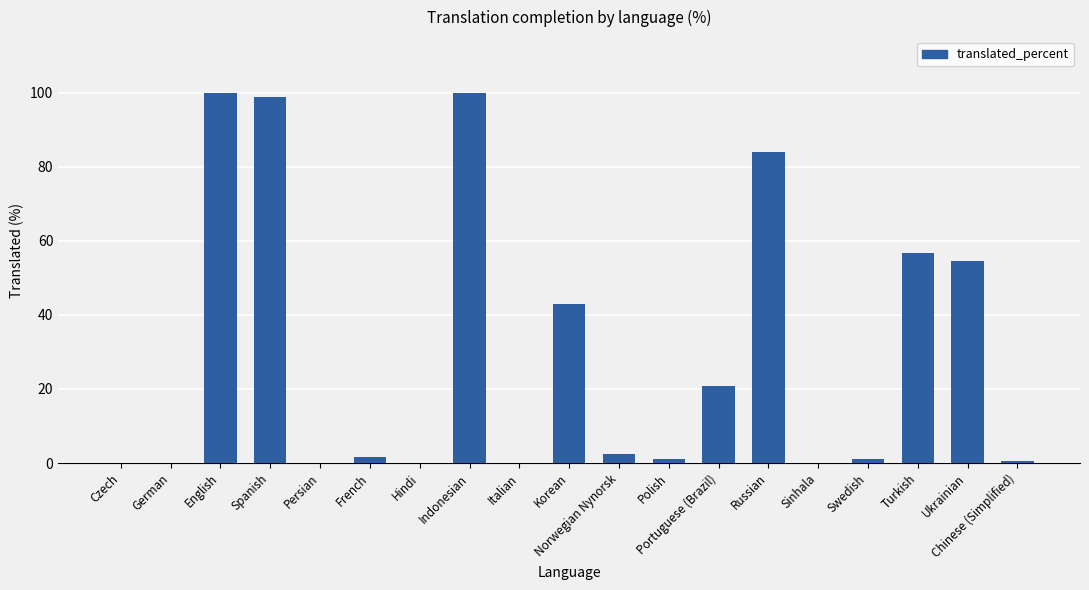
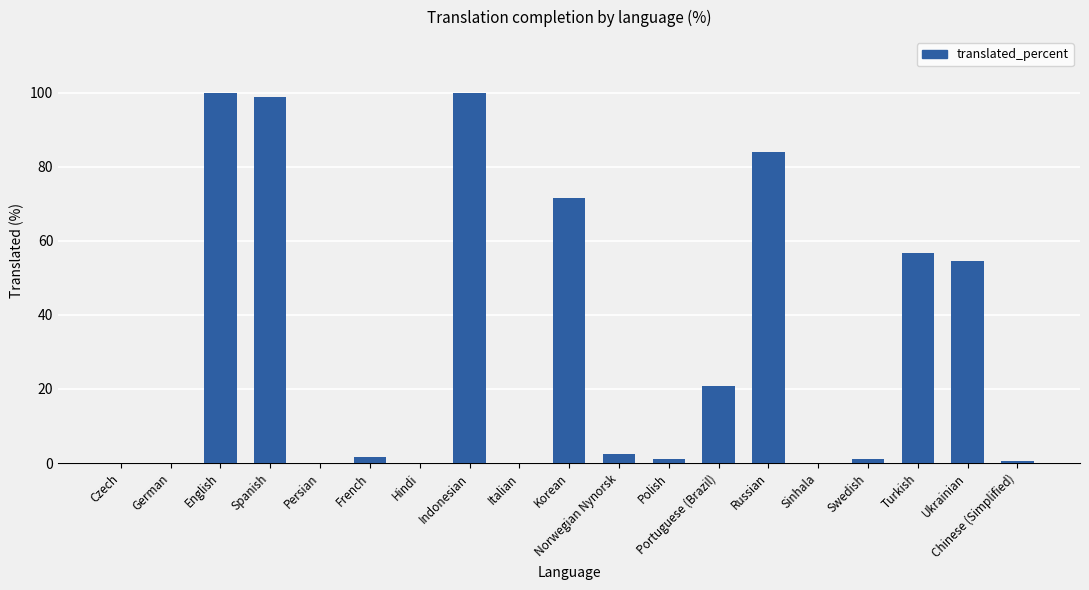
  {
    "Czech": 0,
    "German": 0,
    "English": 100,
    "Spanish": 99,
    "Persian": 0,
    "French": 2,
    "Hindi": 0,
    "Indonesian": 100,
    "Italian": 0,
-   "Korean": 43,
+   "Korean": 72,
    "Norwegian Nynorsk": 2,
    "Polish": 1,
    "Portuguese (Brazil)": 21,
    "Russian": 84,
    "Sinhala": 0,
    "Swedish": 1,
    "Turkish": 57,
    "Ukrainian": 55
  }
